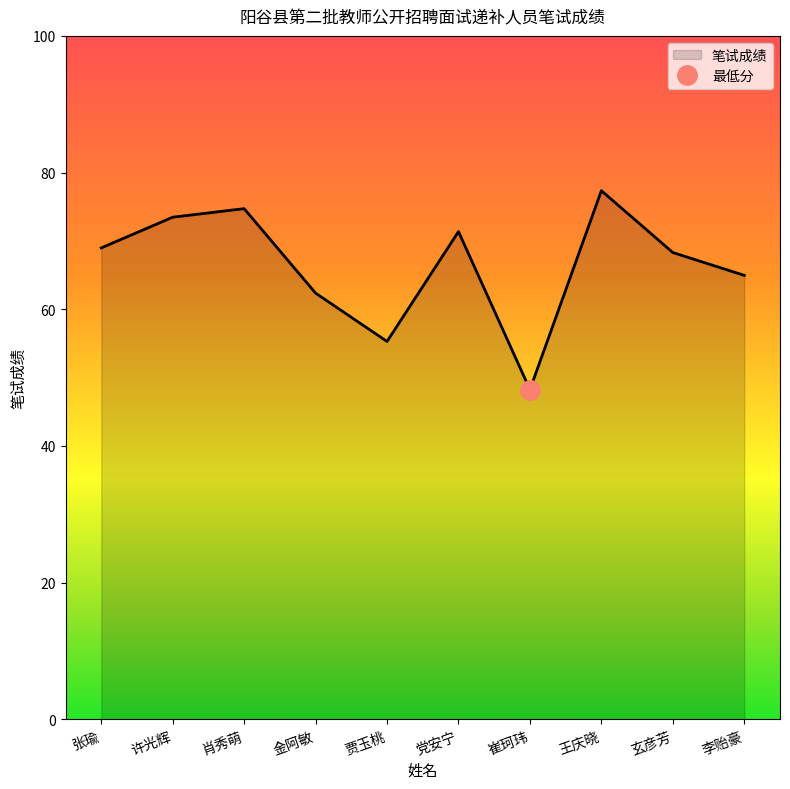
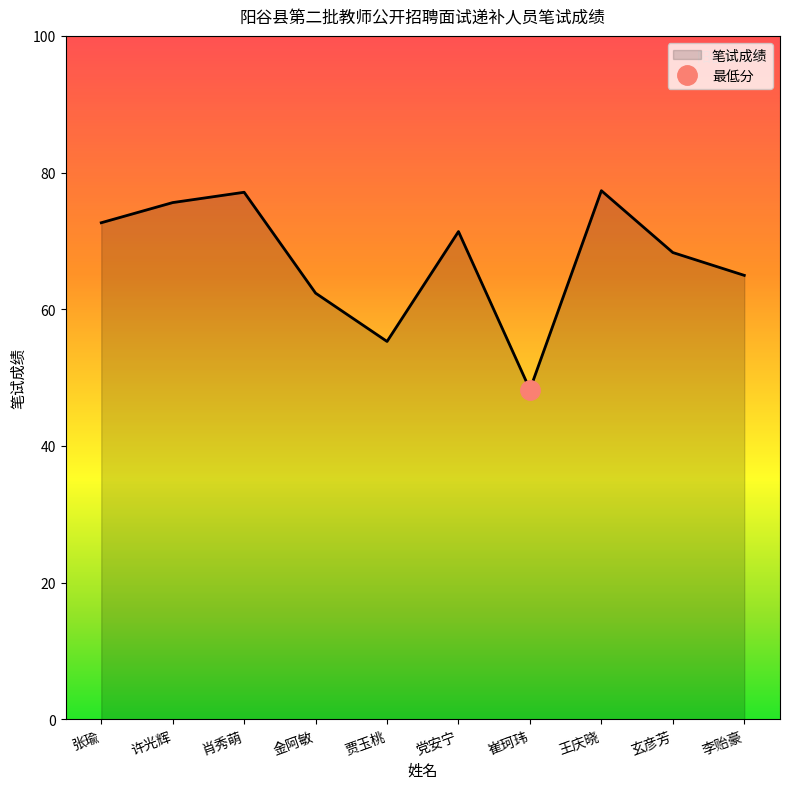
  {
    "笔试成绩": {
-     "张瑜": 69,
-     "许光辉": 73,
-     "肖秀萌": 75,
+     "张瑜": 73,
+     "许光辉": 76,
+     "肖秀萌": 77,
      "金阿敏": 62,
      "贾玉桃": 55,
      "党安宁": 71,
      "王庆晓": 77,
      "玄彦芳": 68,
      "李贻豪": 65
    }
  }
